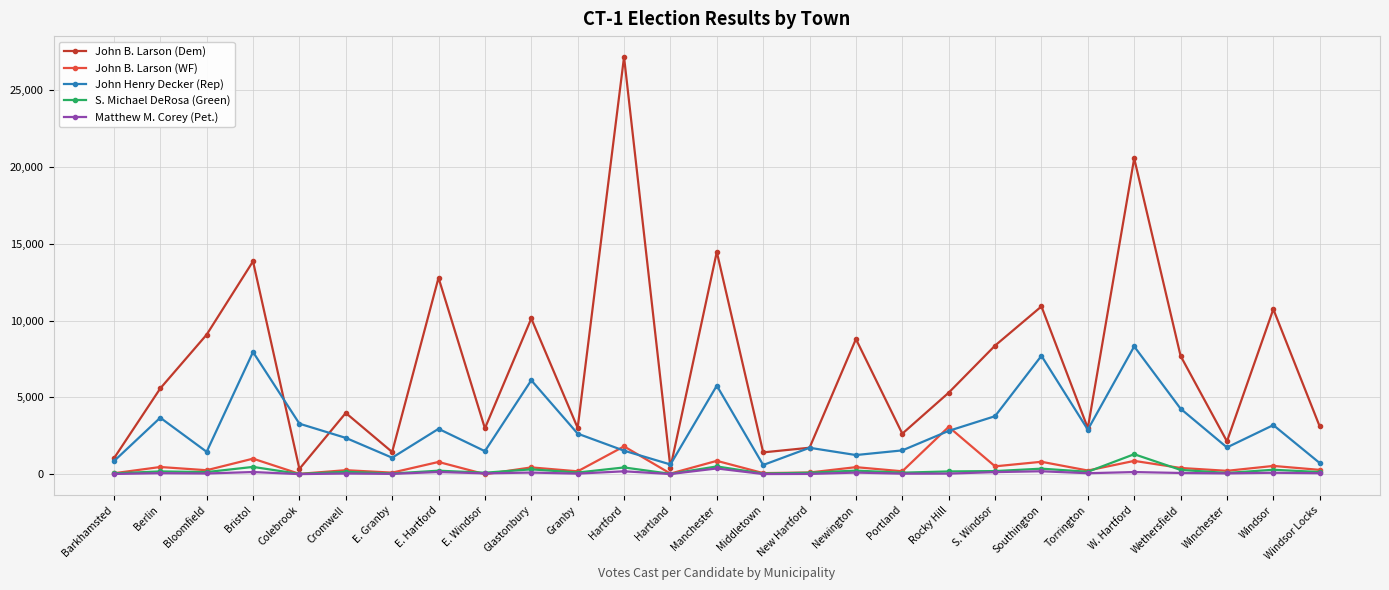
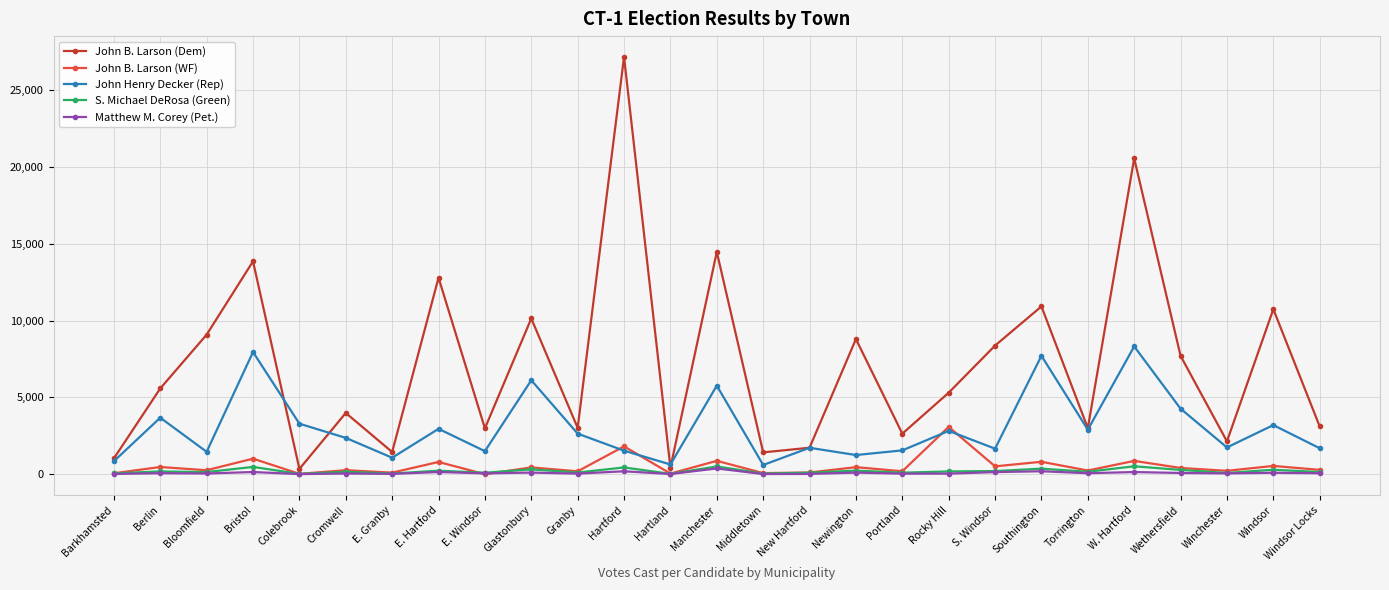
  {
    "John Henry Decker (Rep)": {
      "Barkhamsted": "800",
      "Berlin": "3,700",
      "Bloomfield": "1,500",
      "Bristol": "8,000",
      "Colebrook": "3,300",
      "Cromwell": "2,400",
      "E. Granby": "1,100",
      "E. Hartford": "3,000",
      "E. Windsor": "1,500",
      "Glastonbury": "6,100",
      "Granby": "2,600",
      "Hartford": "1,500",
      "Hartland": "600",
      "Manchester": "5,800",
      "Middletown": "600",
      "Newington": "1,200",
      "Portland": "1,600",
      "Rocky Hill": "2,800",
-     "S. Windsor": "3,800",
+     "S. Windsor": "1,700",
      "Southington": "7,700",
      "W. Hartford": "8,300",
      "Wethersfield": "4,300",
      "Winchester": "1,700",
      "Windsor": "3,200",
-     "Windsor Locks": "700"
+     "Windsor Locks": "1,700"
    },
    "S. Michael DeRosa (Green)": {
      "Bristol": "500",
      "Hartford": "400",
      "Southington": "400",
-     "W. Hartford": "1,300",
+     "W. Hartford": "500",
      "Windsor": "300"
    },
    "Matthew M. Corey (Pet.)": {
      "Bristol": "100",
      "Glastonbury": "100",
      "Hartford": "200",
      "Southington": "200",
      "W. Hartford": "100",
      "Wethersfield": "100",
      "Windsor": "100"
    }
  }
